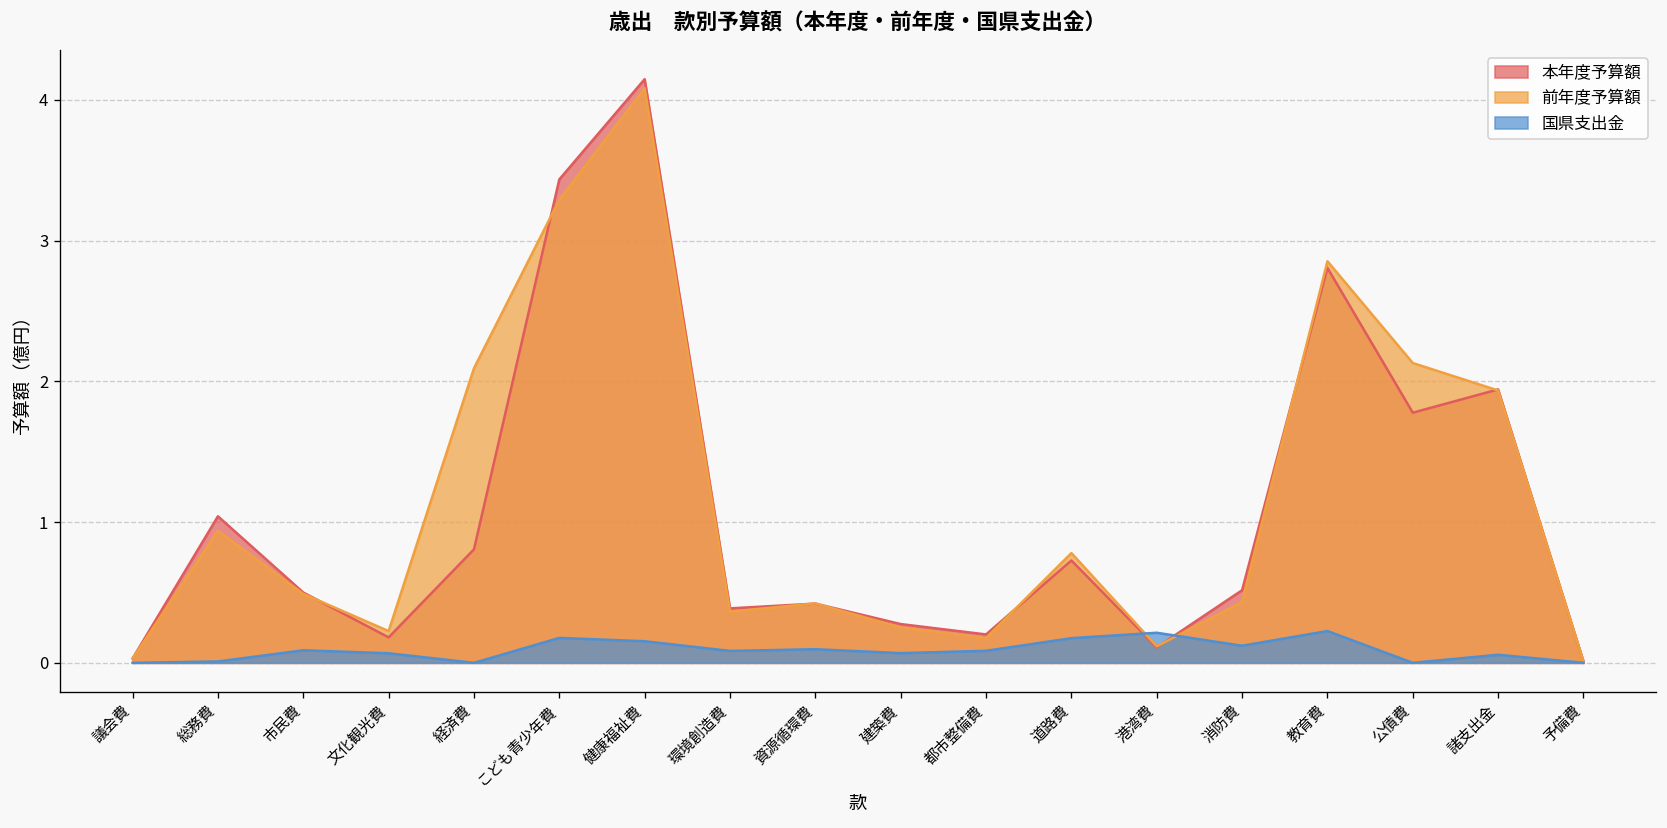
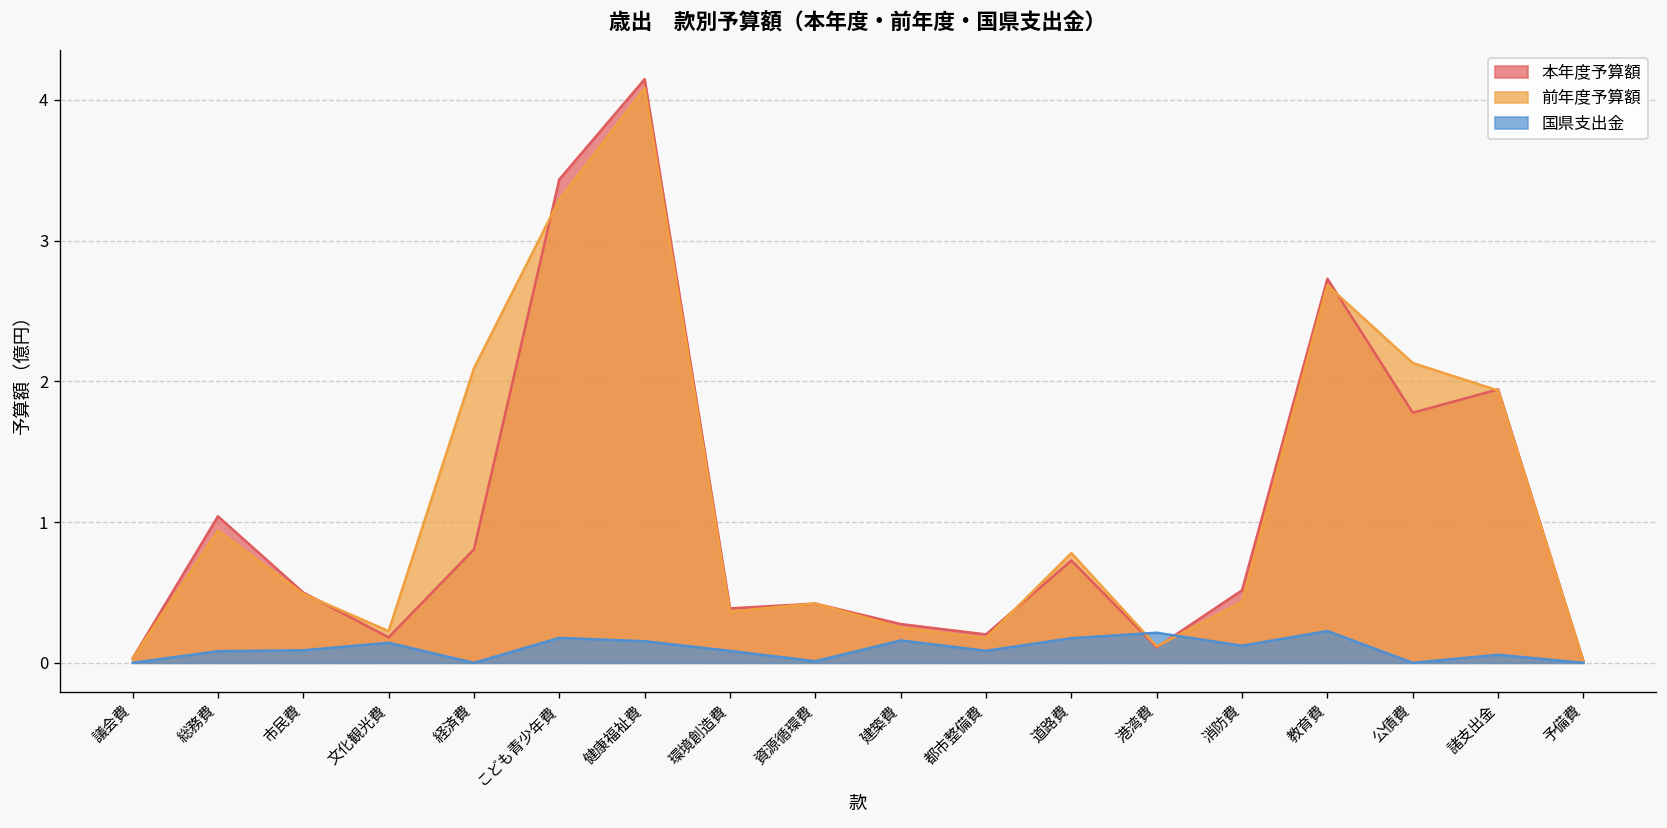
  {
    "本年度予算額": {
      "総務費": 1.04,
      "文化観光費": 0.18,
      "経済費": 0.81,
      "こども青少年費": 3.44,
      "健康福祉費": 4.15,
      "環境創造費": 0.39,
      "建築費": 0.28,
      "都市整備費": 0.20,
      "道路費": 0.73,
      "消防費": 0.52,
-     "教育費": 2.81,
+     "教育費": 2.73,
      "公債費": 1.78
    },
    "前年度予算額": {
      "総務費": 0.94,
      "文化観光費": 0.23,
      "経済費": 2.09,
      "こども青少年費": 3.29,
      "健康福祉費": 4.08,
      "環境創造費": 0.36,
      "建築費": 0.25,
      "都市整備費": 0.18,
      "道路費": 0.78,
      "消防費": 0.43,
-     "教育費": 2.85,
+     "教育費": 2.68,
      "公債費": 2.13
    },
    "国県支出金": {
      "議会費": 0.00,
-     "総務費": 0.01,
+     "総務費": 0.08,
      "市民費": 0.09,
-     "文化観光費": 0.07,
+     "文化観光費": 0.14,
      "経済費": 0.00,
      "こども青少年費": 0.18,
      "健康福祉費": 0.15,
      "環境創造費": 0.08,
-     "資源循環費": 0.10,
-     "建築費": 0.07,
+     "資源循環費": 0.01,
+     "建築費": 0.16,
      "都市整備費": 0.09,
      "道路費": 0.18,
      "港湾費": 0.21,
      "消防費": 0.12,
      "教育費": 0.23,
      "公債費": 0.00,
      "諸支出金": 0.06
    }
  }
